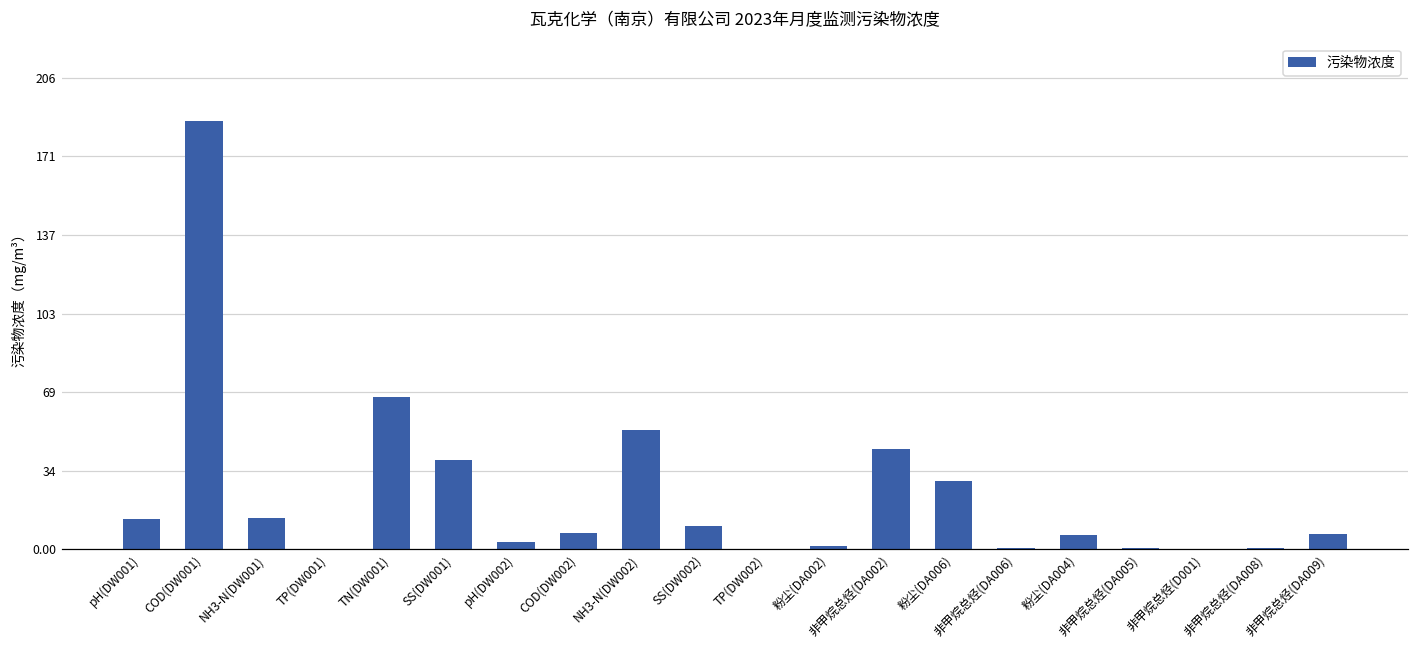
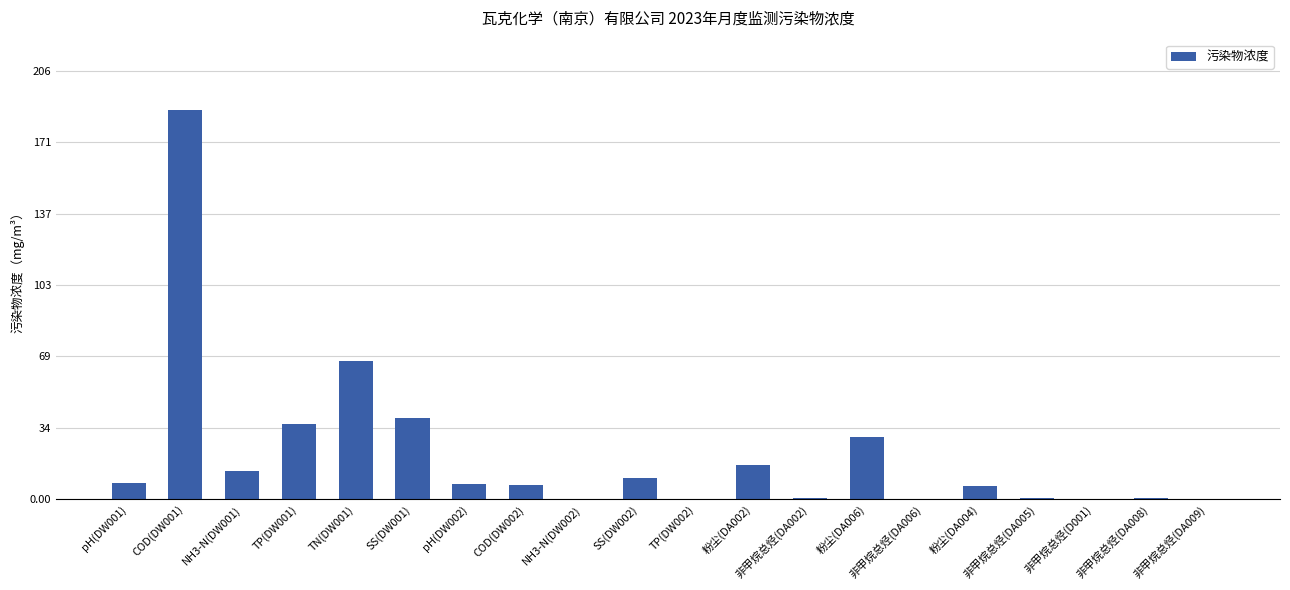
  {
-   "pH(DW001)": 13,
+   "pH(DW001)": 8,
    "COD(DW001)": 187,
    "NH3-N(DW001)": 14,
-   "TP(DW001)": 0,
+   "TP(DW001)": 36,
    "TN(DW001)": 66,
    "SS(DW001)": 39,
-   "pH(DW002)": 3,
+   "pH(DW002)": 7,
    "COD(DW002)": 7,
-   "NH3-N(DW002)": 52,
+   "NH3-N(DW002)": 0,
    "SS(DW002)": 10,
-   "粉尘(DA002)": 1,
-   "非甲烷总烃(DA002)": 44,
+   "粉尘(DA002)": 17,
+   "非甲烷总烃(DA002)": 1,
    "粉尘(DA006)": 30,
    "粉尘(DA004)": 6,
-   "非甲烷总烃(DA009)": 7
+   "非甲烷总烃(DA009)": 0
  }
